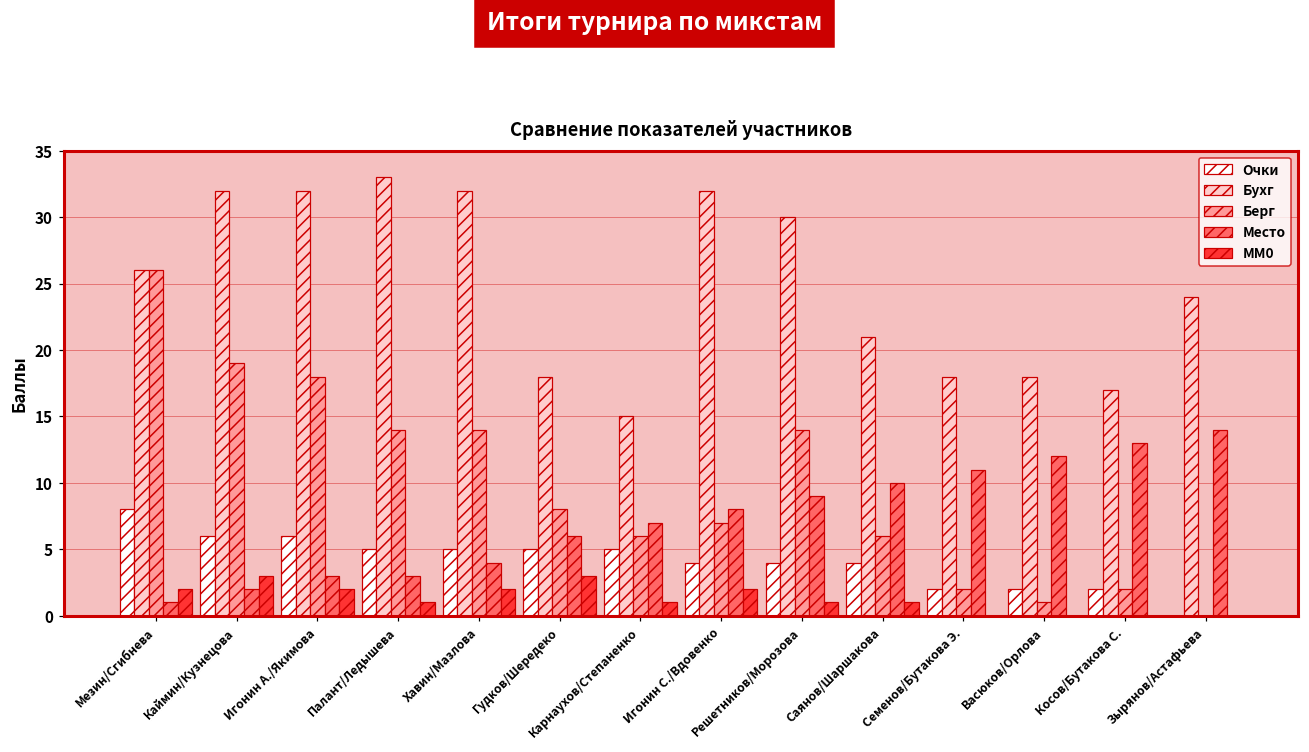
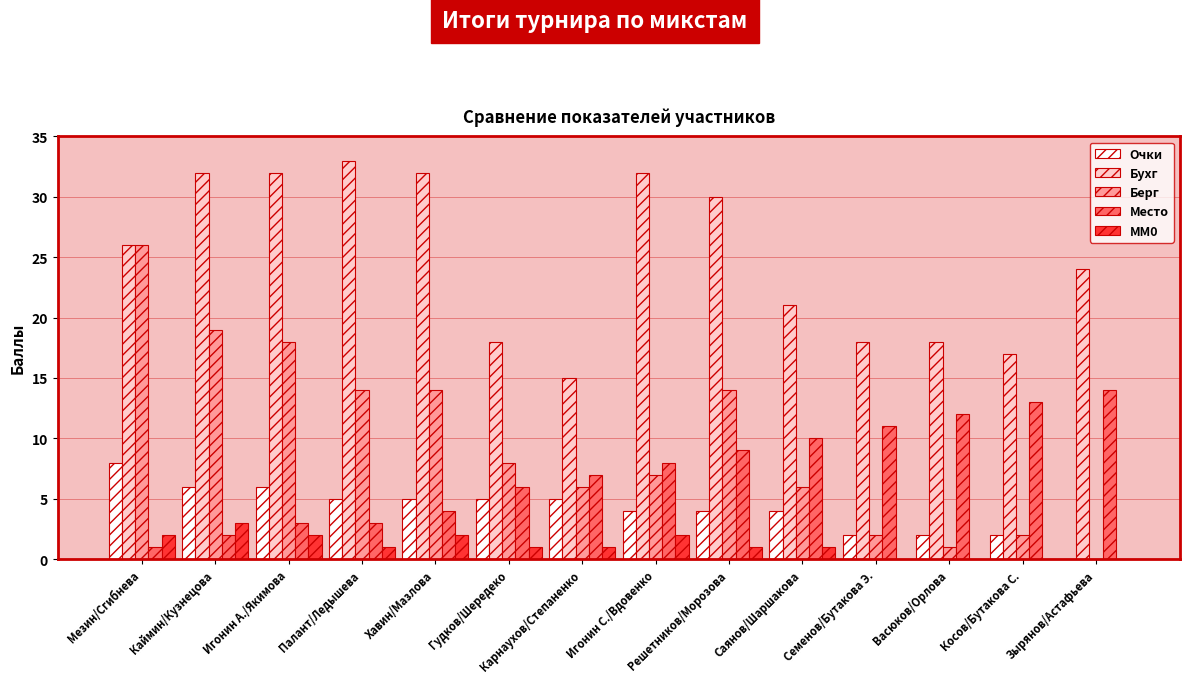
  {
    "Очки": {
      "Мезин/Сгибнева": 8,
      "Каймин/Кузнецова": 6,
      "Игонин А./Якимова": 6,
      "Палант/Ледышева": 5,
      "Хавин/Мазлова": 5,
      "Гудков/Шередеко": 5,
      "Карнаухов/Степаненко": 5,
      "Игонин С./Вдовенко": 4,
      "Решетников/Морозова": 4,
      "Саянов/Шаршакова": 4,
      "Семенов/Бутакова Э.": 2,
      "Васюков/Орлова": 2,
      "Косов/Бутакова С.": 2,
      "Зырянов/Астафьева": 0
    },
    "Бухг": {
      "Мезин/Сгибнева": 26,
      "Каймин/Кузнецова": 32,
      "Игонин А./Якимова": 32,
      "Палант/Ледышева": 33,
      "Хавин/Мазлова": 32,
      "Гудков/Шередеко": 18,
      "Карнаухов/Степаненко": 15,
      "Игонин С./Вдовенко": 32,
      "Решетников/Морозова": 30,
      "Саянов/Шаршакова": 21,
      "Семенов/Бутакова Э.": 18,
      "Васюков/Орлова": 18,
      "Косов/Бутакова С.": 17,
      "Зырянов/Астафьева": 24
    },
    "Берг": {
      "Мезин/Сгибнева": 26,
      "Каймин/Кузнецова": 19,
      "Игонин А./Якимова": 18,
      "Палант/Ледышева": 14,
      "Хавин/Мазлова": 14,
      "Гудков/Шередеко": 8,
      "Карнаухов/Степаненко": 6,
      "Игонин С./Вдовенко": 7,
      "Решетников/Морозова": 14,
      "Саянов/Шаршакова": 6,
      "Семенов/Бутакова Э.": 2,
      "Васюков/Орлова": 1,
      "Косов/Бутакова С.": 2,
      "Зырянов/Астафьева": 0
    },
    "Место": {
      "Мезин/Сгибнева": 1,
      "Каймин/Кузнецова": 2,
      "Игонин А./Якимова": 3,
      "Палант/Ледышева": 3,
      "Хавин/Мазлова": 4,
      "Гудков/Шередеко": 6,
      "Карнаухов/Степаненко": 7,
      "Игонин С./Вдовенко": 8,
      "Решетников/Морозова": 9,
      "Саянов/Шаршакова": 10,
      "Семенов/Бутакова Э.": 11,
      "Васюков/Орлова": 12,
      "Косов/Бутакова С.": 13,
      "Зырянов/Астафьева": 14
    },
    "MM0": {
      "Мезин/Сгибнева": 2,
      "Каймин/Кузнецова": 3,
      "Игонин А./Якимова": 2,
      "Палант/Ледышева": 1,
      "Хавин/Мазлова": 2,
-     "Гудков/Шередеко": 3,
+     "Гудков/Шередеко": 1,
      "Карнаухов/Степаненко": 1,
      "Игонин С./Вдовенко": 2,
      "Решетников/Морозова": 1,
      "Саянов/Шаршакова": 1,
      "Семенов/Бутакова Э.": 0,
      "Васюков/Орлова": 0,
      "Косов/Бутакова С.": 0,
      "Зырянов/Астафьева": 0
    }
  }
